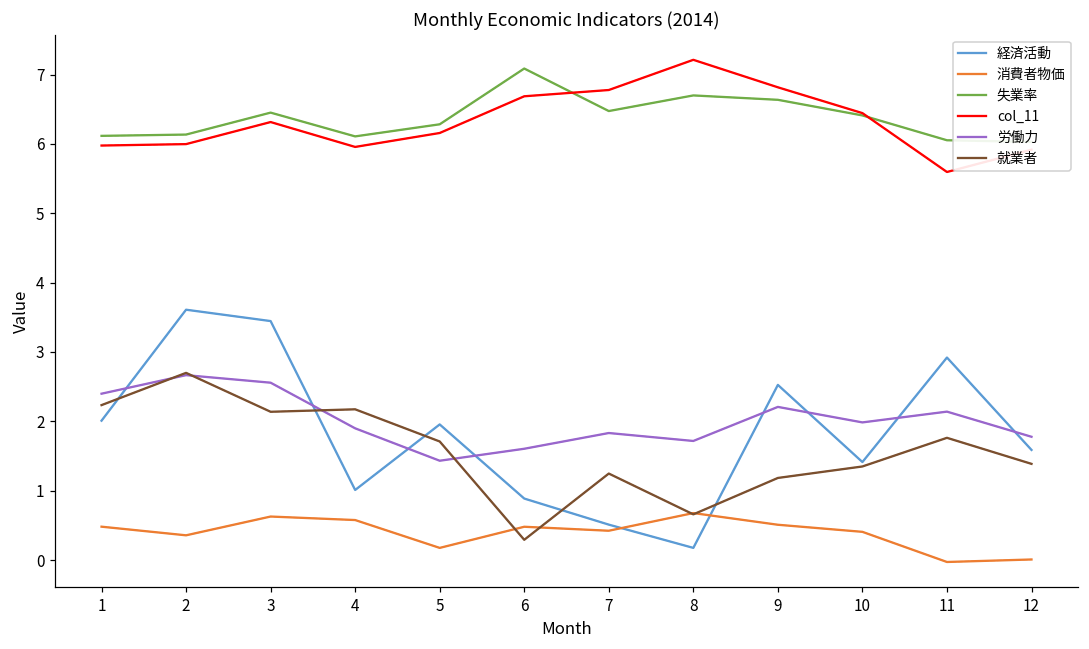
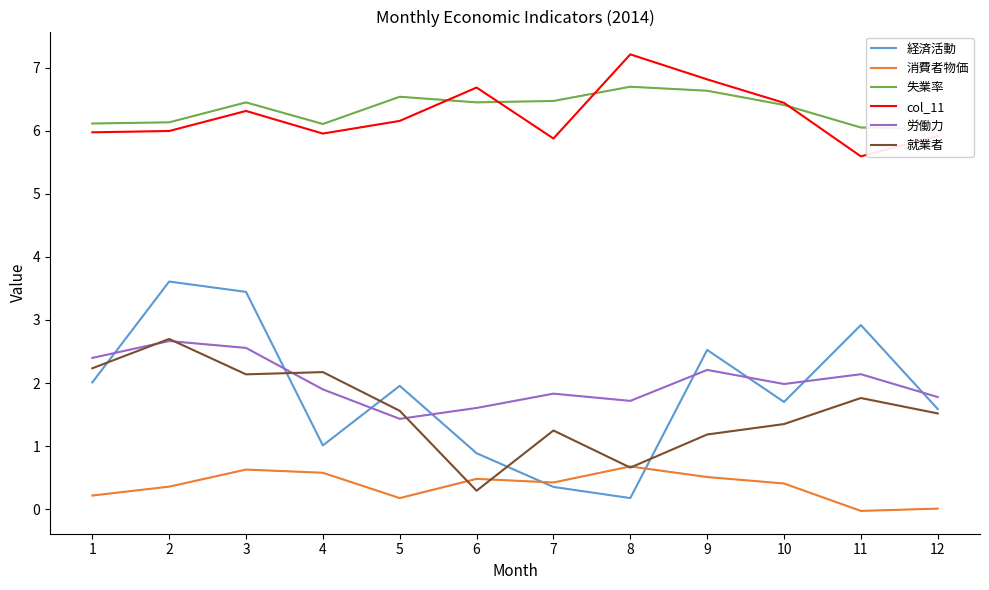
  {
    "経済活動": {
      "1": 2.0,
      "2": 3.6,
      "3": 3.4,
      "4": 1.0,
      "5": 2.0,
      "6": 0.9,
-     "7": 0.5,
+     "7": 0.4,
      "8": 0.2,
      "9": 2.5,
-     "10": 1.4,
+     "10": 1.7,
      "11": 2.9,
      "12": 1.6
    },
    "消費者物価": {
-     "1": 0.5,
+     "1": 0.2,
      "2": 0.4,
      "3": 0.6,
      "4": 0.6,
      "5": 0.2,
      "6": 0.5,
      "7": 0.4,
      "9": 0.5,
      "10": 0.4,
      "11": 0.0,
      "12": 0.0
    },
    "失業率": {
      "1": 6.1,
      "2": 6.1,
      "3": 6.5,
      "4": 6.1,
-     "5": 6.3,
-     "6": 7.1,
+     "5": 6.5,
+     "6": 6.5,
      "7": 6.5,
      "8": 6.7,
      "9": 6.6,
      "11": 6.1
    },
    "col_11": {
      "1": 6.0,
      "2": 6.0,
      "3": 6.3,
      "4": 6.0,
      "5": 6.2,
      "6": 6.7,
-     "7": 6.8,
+     "7": 5.9,
      "8": 7.2,
      "9": 6.8,
      "11": 5.6
    },
    "労働力": {
      "1": 2.4,
      "3": 2.6,
      "4": 1.9,
      "5": 1.4,
      "6": 1.6,
      "7": 1.8,
      "8": 1.7,
      "9": 2.2,
      "10": 2.0,
      "11": 2.1,
      "12": 1.8
    },
    "就業者": {
      "1": 2.2,
      "3": 2.1,
      "4": 2.2,
-     "5": 1.7,
+     "5": 1.6,
      "6": 0.3,
      "7": 1.2,
      "9": 1.2,
      "10": 1.3,
      "11": 1.8,
-     "12": 1.4
+     "12": 1.5
    }
  }
